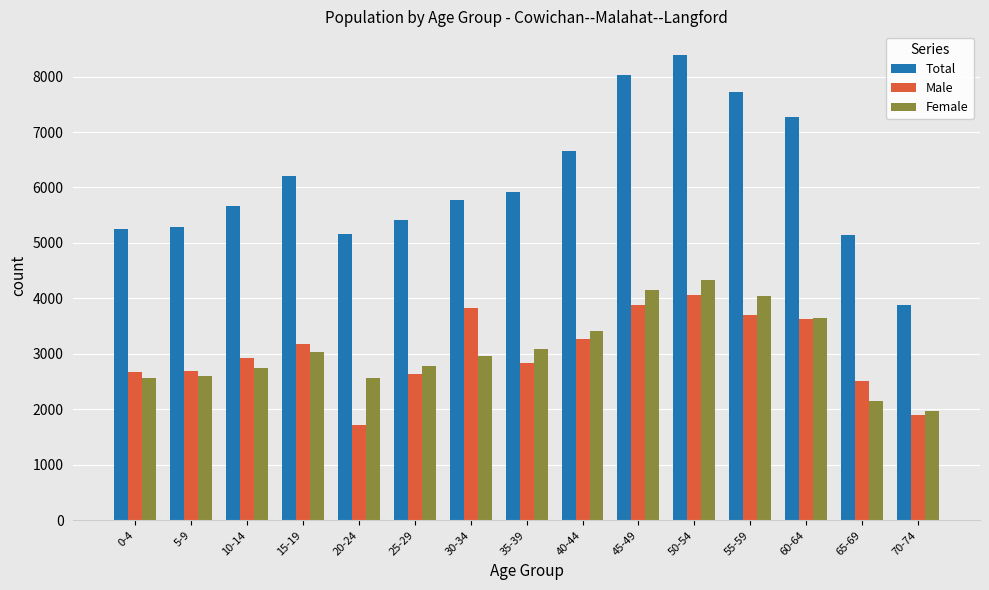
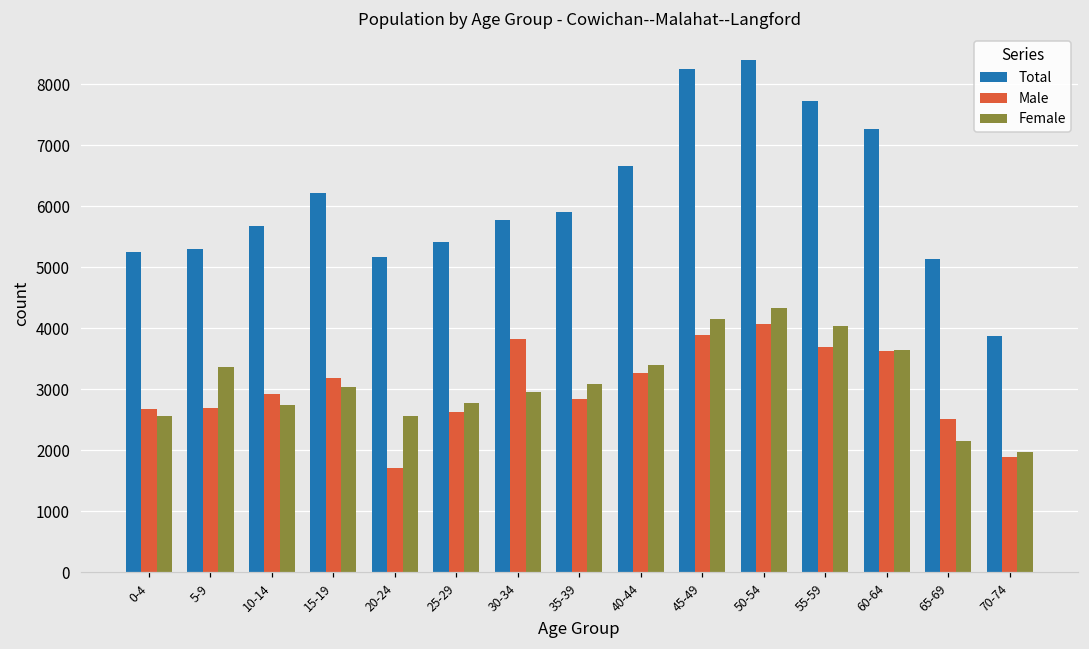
  {
    "Total": {
      "0-4": 5200,
      "5-9": 5300,
      "10-14": 5700,
      "15-19": 6200,
      "20-24": 5200,
      "25-29": 5400,
      "30-34": 5800,
      "35-39": 5900,
      "40-44": 6700,
-     "45-49": 8000,
+     "45-49": 8200,
      "50-54": 8400,
      "55-59": 7700,
      "60-64": 7300,
      "65-69": 5100,
      "70-74": 3900
    },
    "Male": {
      "0-4": 2700,
      "5-9": 2700,
      "10-14": 2900,
      "15-19": 3200,
      "20-24": 1700,
      "25-29": 2600,
      "30-34": 3800,
      "35-39": 2800,
      "40-44": 3300,
      "45-49": 3900,
      "50-54": 4100,
      "55-59": 3700,
      "60-64": 3600,
      "65-69": 2500,
      "70-74": 1900
    },
    "Female": {
      "0-4": 2600,
-     "5-9": 2600,
+     "5-9": 3400,
      "10-14": 2700,
      "15-19": 3000,
      "20-24": 2600,
      "25-29": 2800,
      "30-34": 3000,
      "35-39": 3100,
      "40-44": 3400,
      "45-49": 4200,
      "50-54": 4300,
      "55-59": 4000,
      "60-64": 3600,
      "65-69": 2200,
      "70-74": 2000
    }
  }
